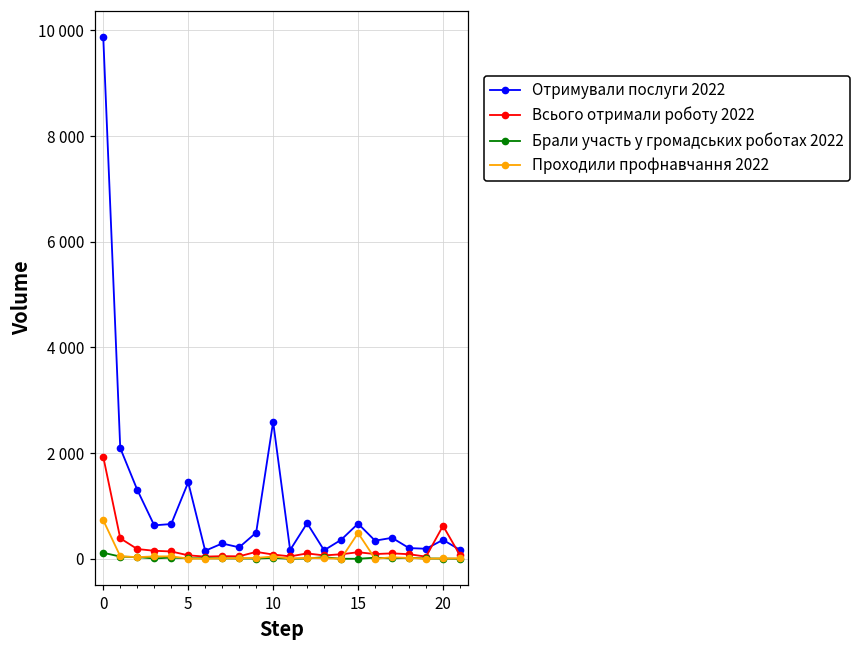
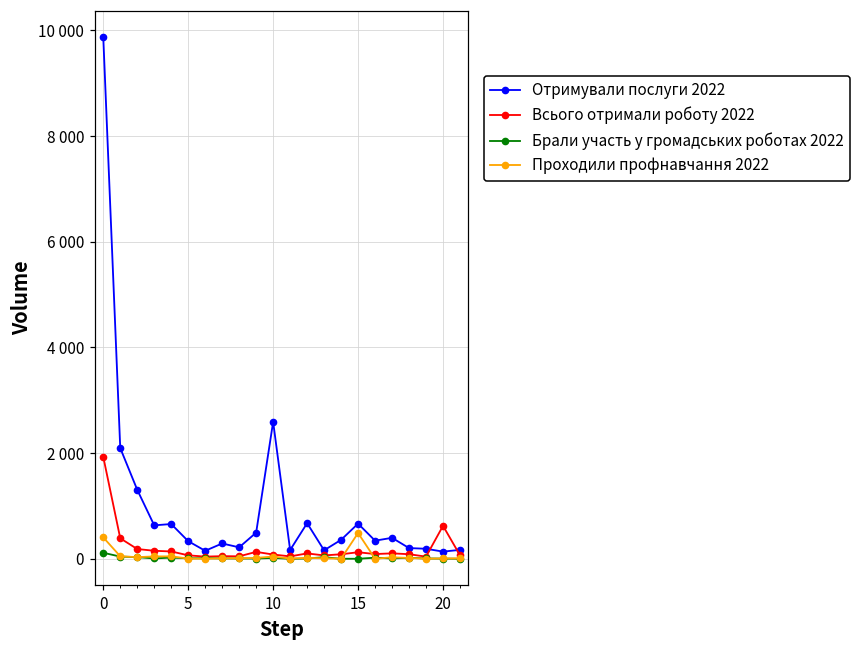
  {
    "Отримували послуги 2022": {
      "0": 9900,
-     "5": 1400,
+     "5": 300,
      "10": 2600,
      "15": 700,
-     "20": 400
+     "20": 100
    },
    "Всього отримали роботу 2022": {
      "0": 1900,
      "5": 100,
      "15": 100,
      "20": 600
    },
    "Брали участь у громадських роботах 2022": {
      "0": 100,
      "15": 0
    },
    "Проходили профнавчання 2022": {
-     "0": 700,
+     "0": 400,
      "15": 500
    }
  }
